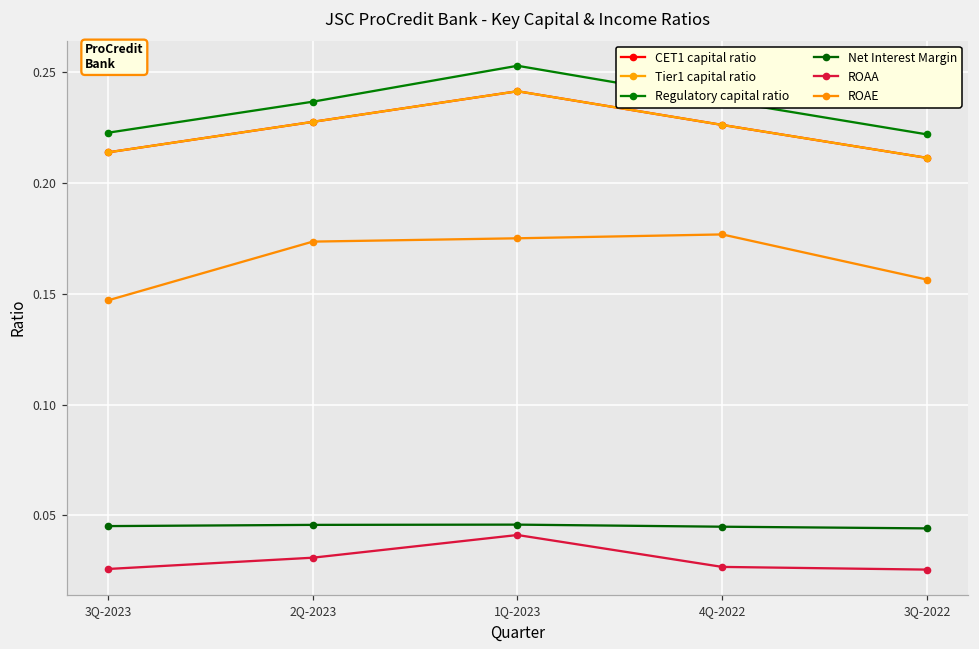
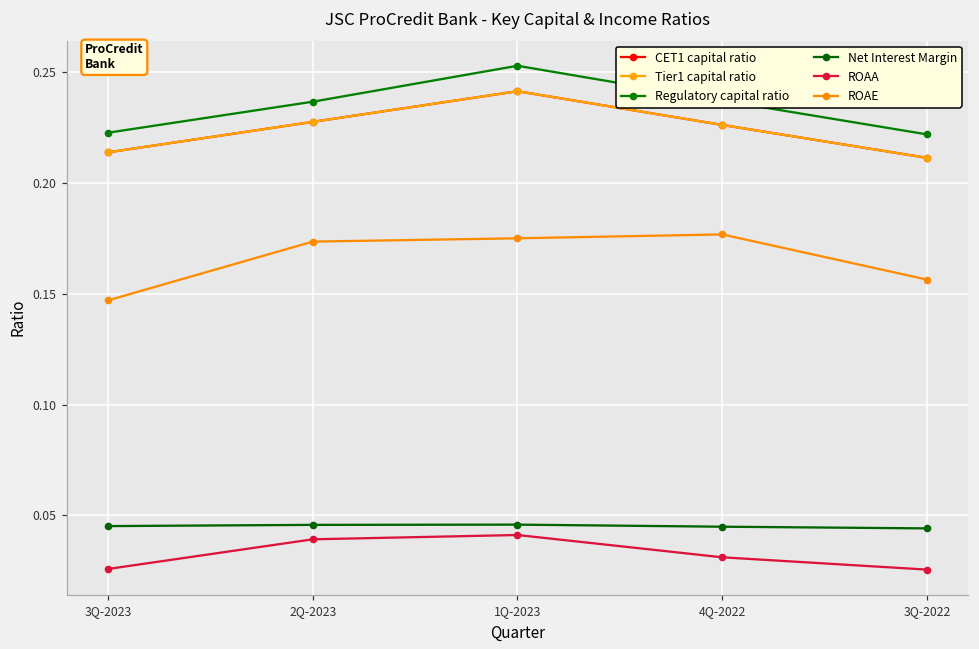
  {
    "ROAA": {
      "3Q-2023": 0.026,
-     "2Q-2023": 0.031,
+     "2Q-2023": 0.039,
      "1Q-2023": 0.041,
-     "4Q-2022": 0.027,
+     "4Q-2022": 0.031,
      "3Q-2022": 0.025
    }
  }
